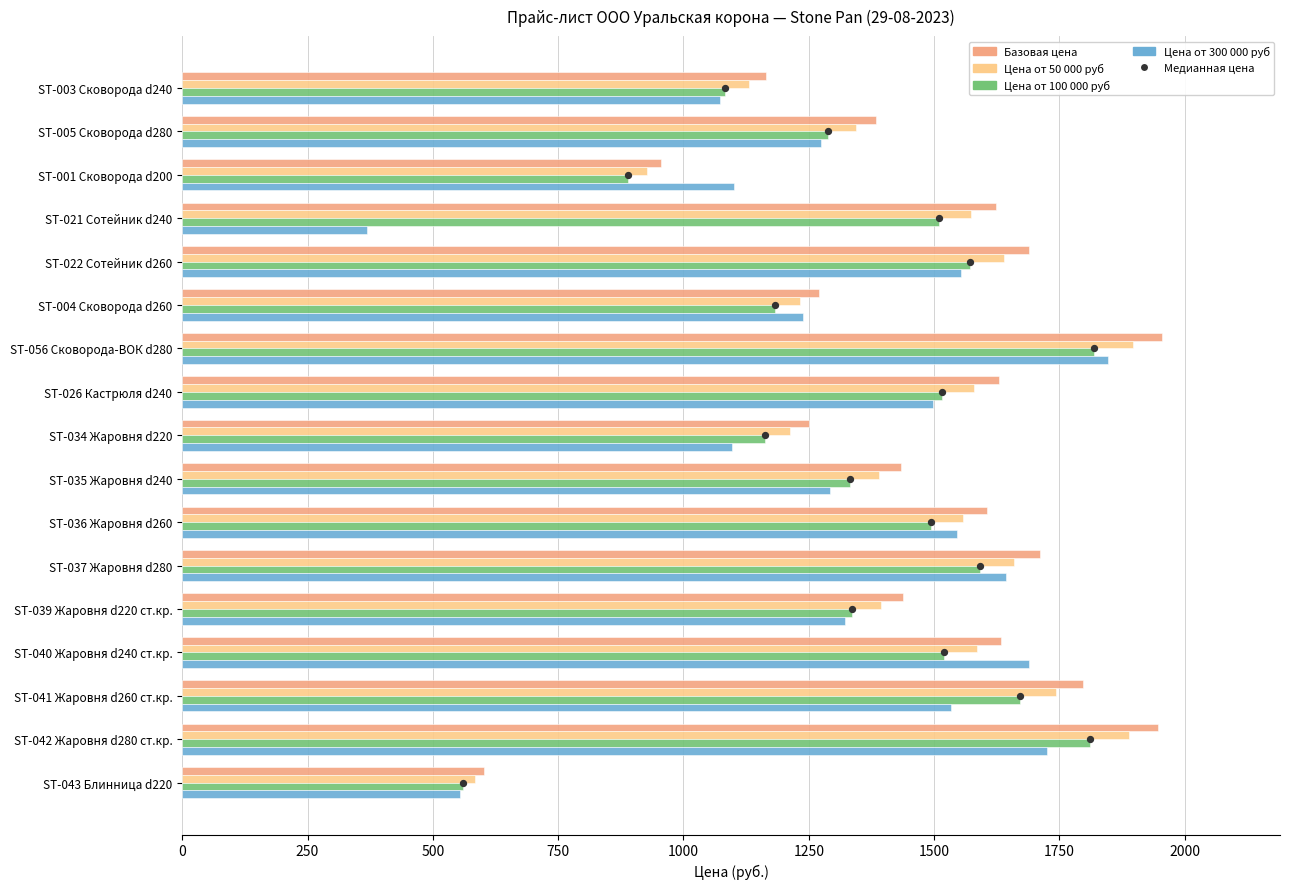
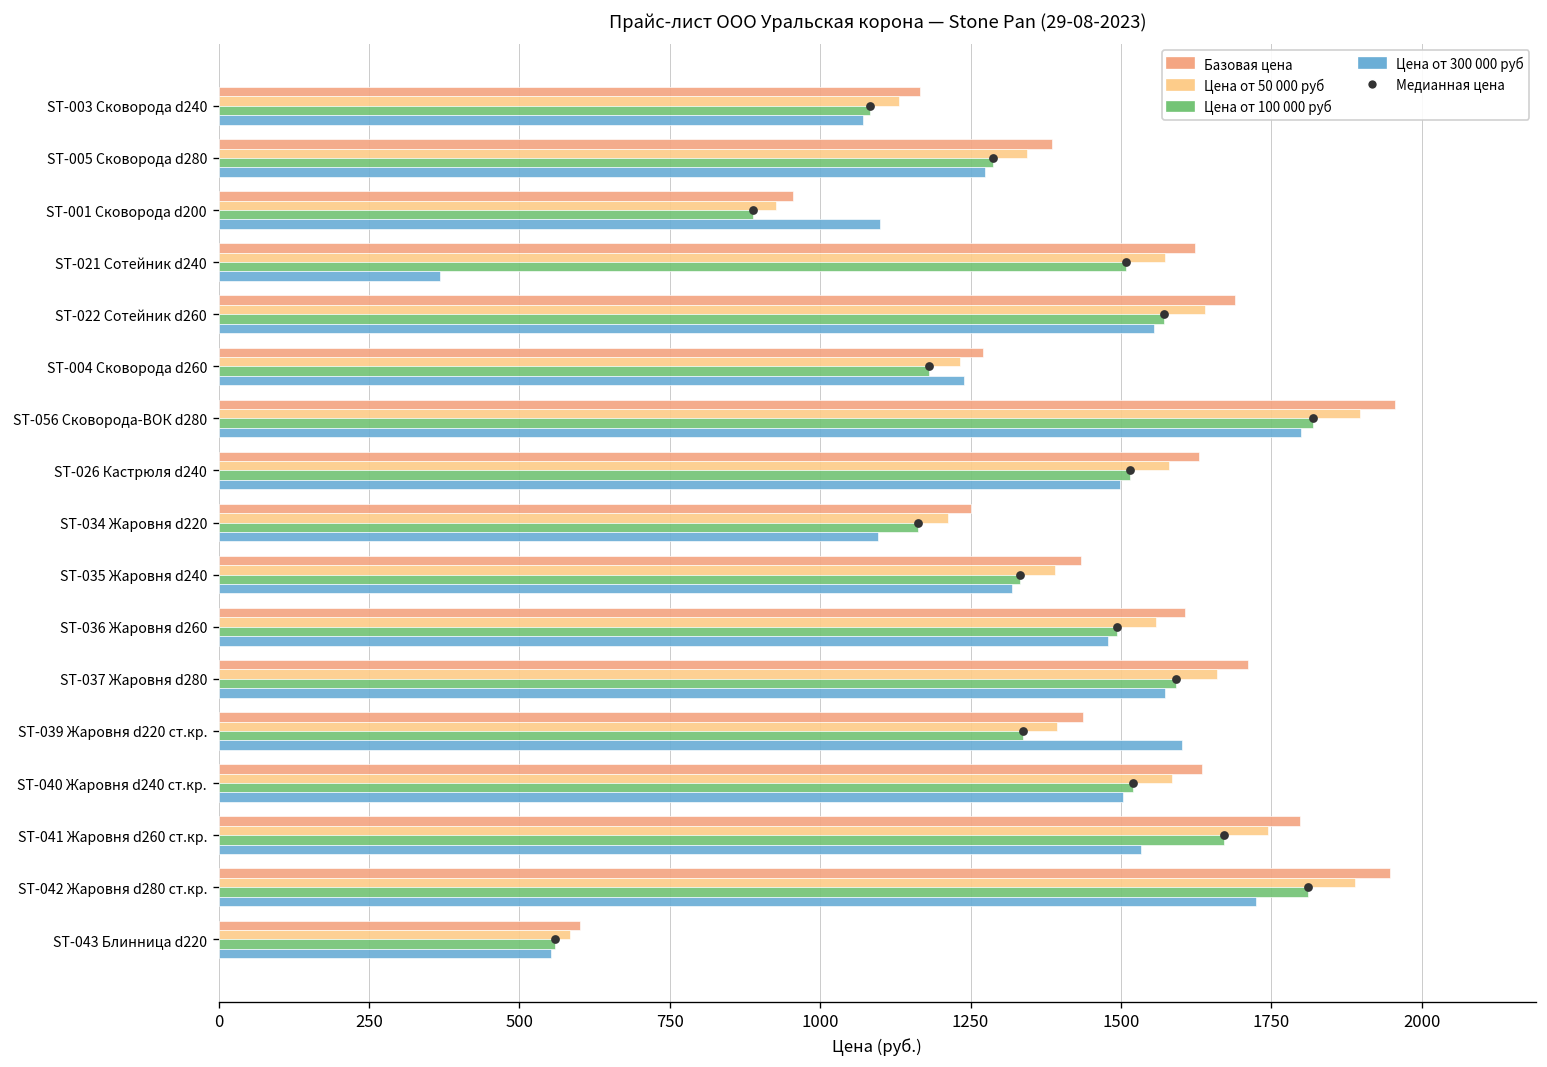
  {
    "Цена от 100 000 руб": {
      "ST-003 Сковорода d240": 1080,
      "ST-005 Сковорода d280": 1290,
      "ST-001 Сковорода d200": 890,
      "ST-021 Сотейник d240": 1510,
      "ST-022 Сотейник d260": 1570,
      "ST-004 Сковорода d260": 1180,
      "ST-056 Сковорода-ВОК d280": 1820,
      "ST-026 Кастрюля d240": 1510,
      "ST-034 Жаровня d220": 1160,
      "ST-035 Жаровня d240": 1330,
      "ST-036 Жаровня d260": 1490,
      "ST-037 Жаровня d280": 1590,
      "ST-039 Жаровня d220 ст.кр.": 1340,
      "ST-040 Жаровня d240 ст.кр.": 1520,
      "ST-041 Жаровня d260 ст.кр.": 1670,
      "ST-042 Жаровня d280 ст.кр.": 1810,
      "ST-043 Блинница d220": 560
    },
    "Цена от 300 000 руб": {
      "ST-003 Сковорода d240": 1070,
      "ST-005 Сковорода d280": 1270,
      "ST-001 Сковорода d200": 1100,
      "ST-021 Сотейник d240": 370,
      "ST-022 Сотейник d260": 1550,
      "ST-004 Сковорода d260": 1240,
-     "ST-056 Сковорода-ВОК d280": 1850,
+     "ST-056 Сковорода-ВОК d280": 1800,
      "ST-026 Кастрюля d240": 1500,
      "ST-034 Жаровня d220": 1100,
-     "ST-035 Жаровня d240": 1290,
-     "ST-036 Жаровня d260": 1550,
-     "ST-037 Жаровня d280": 1640,
-     "ST-039 Жаровня d220 ст.кр.": 1320,
-     "ST-040 Жаровня d240 ст.кр.": 1690,
+     "ST-035 Жаровня d240": 1320,
+     "ST-036 Жаровня d260": 1480,
+     "ST-037 Жаровня d280": 1570,
+     "ST-039 Жаровня d220 ст.кр.": 1600,
+     "ST-040 Жаровня d240 ст.кр.": 1500,
      "ST-041 Жаровня d260 ст.кр.": 1530,
      "ST-042 Жаровня d280 ст.кр.": 1720,
      "ST-043 Блинница d220": 550
    }
  }
